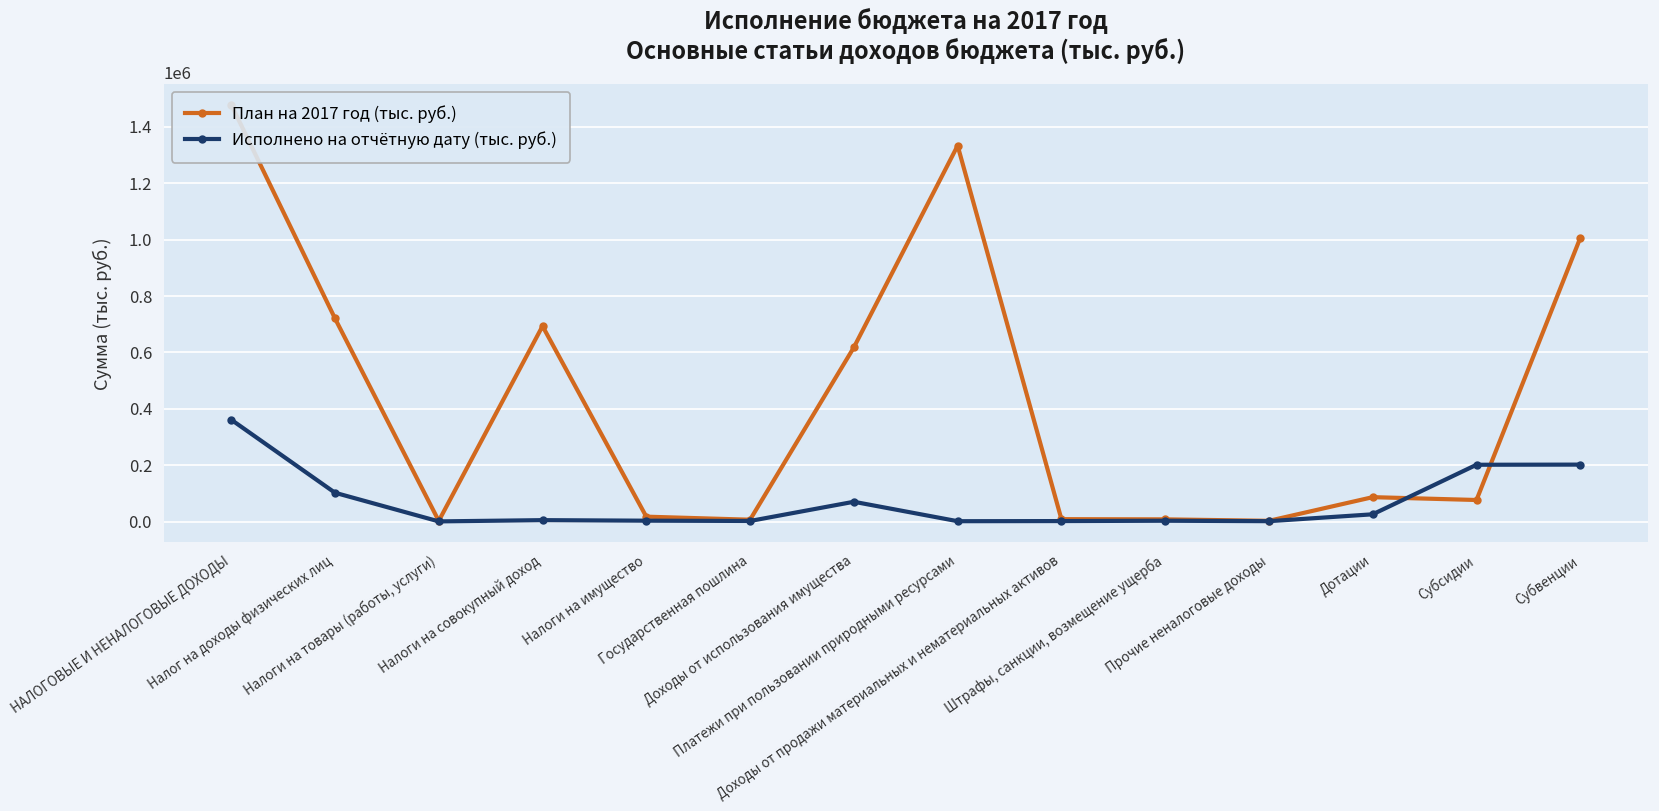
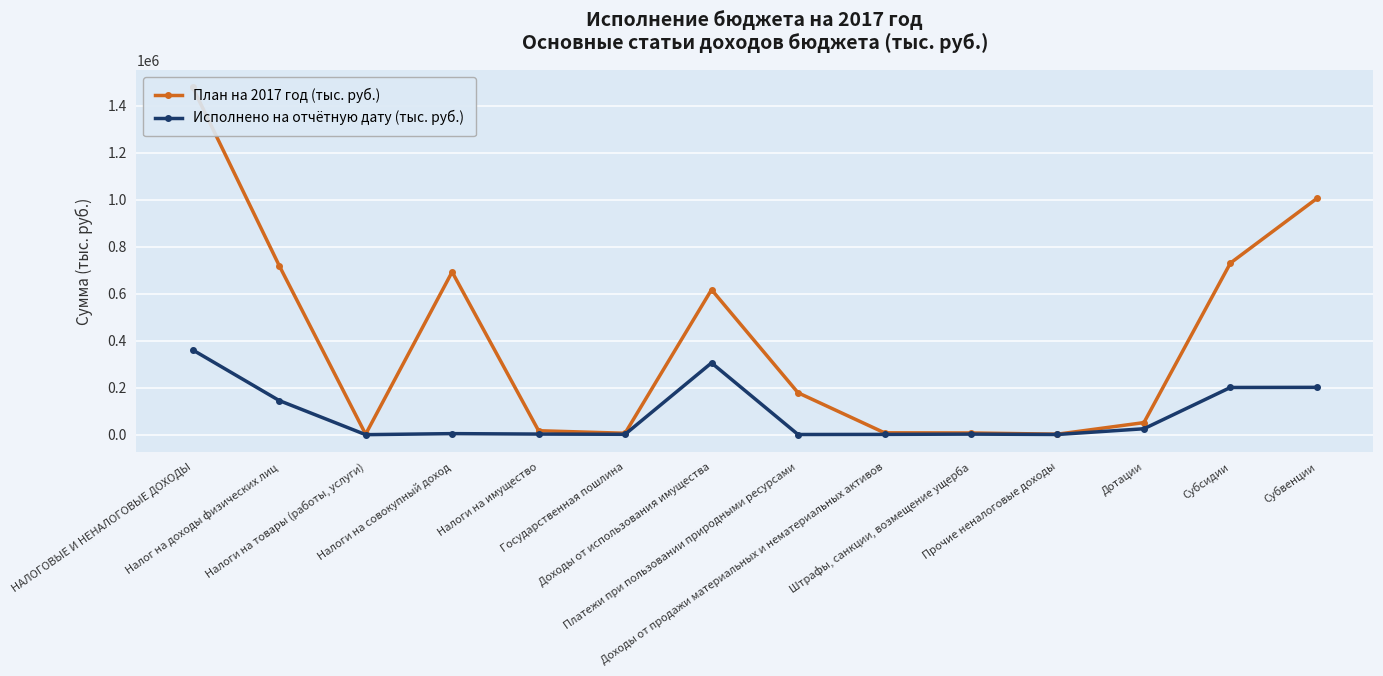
  {
    "План на 2017 год (тыс. руб.)": {
      "Налог на доходы физических лиц": 720000,
      "Налоги на совокупный доход": 690000,
      "Налоги на имущество": 20000,
      "Доходы от использования имущества": 620000,
-     "Платежи при пользовании природными ресурсами": 1330000,
-     "Дотации": 90000,
-     "Субсидии": 80000,
+     "Платежи при пользовании природными ресурсами": 180000,
+     "Дотации": 50000,
+     "Субсидии": 730000,
      "Субвенции": 1010000
    },
    "Исполнено на отчётную дату (тыс. руб.)": {
      "НАЛОГОВЫЕ И НЕНАЛОГОВЫЕ ДОХОДЫ": 360000,
-     "Налог на доходы физических лиц": 100000,
+     "Налог на доходы физических лиц": 150000,
      "Налоги на совокупный доход": 0,
      "Налоги на имущество": 0,
-     "Доходы от использования имущества": 70000,
+     "Доходы от использования имущества": 310000,
      "Платежи при пользовании природными ресурсами": 0,
      "Дотации": 30000,
      "Субсидии": 200000,
      "Субвенции": 200000
    }
  }
